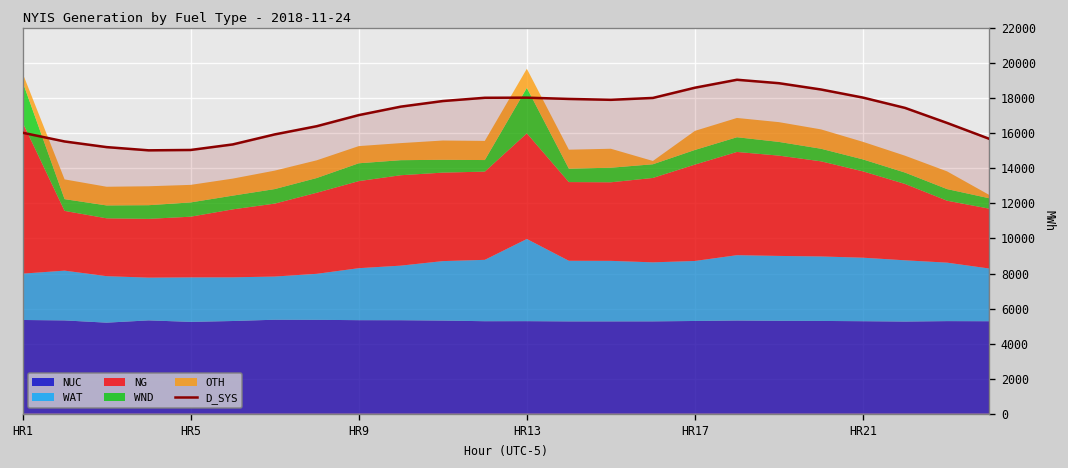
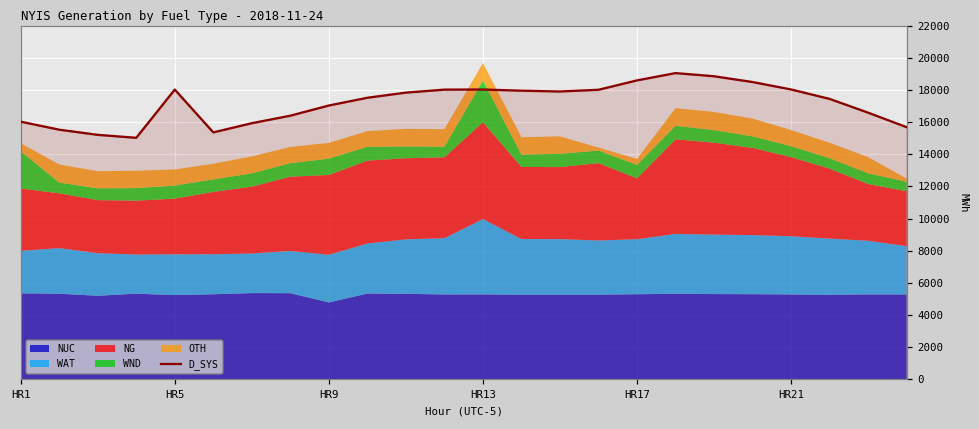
  {
    "D_SYS": {
      "HR1": 16000,
-     "HR5": 15100,
+     "HR5": 18000,
      "HR9": 17000,
      "HR13": 18000,
      "HR17": 18600,
      "HR21": 18000
    },
    "NUC": {
      "HR1": 5300,
      "HR5": 5200,
-     "HR9": 5300,
+     "HR9": 4800,
      "HR13": 5300,
      "HR17": 5300,
      "HR21": 5300
    },
    "WAT": {
      "HR1": 2600,
      "HR5": 2500,
      "HR9": 3000,
      "HR13": 4700,
      "HR17": 3400,
      "HR21": 3600
    },
    "NG": {
-     "HR1": 8600,
+     "HR1": 3900,
      "HR5": 3500,
      "HR9": 5000,
      "HR13": 6000,
-     "HR17": 5500,
+     "HR17": 3800,
      "HR21": 4900
    },
    "WND": {
      "HR1": 2300,
      "HR5": 800,
      "HR9": 1000,
      "HR13": 2600,
      "HR17": 800,
      "HR21": 700
    },
    "OTH": {
      "HR1": 500,
      "HR5": 1000,
      "HR9": 1000,
      "HR13": 1100,
-     "HR17": 1100,
+     "HR17": 400,
      "HR21": 1000
    }
  }
